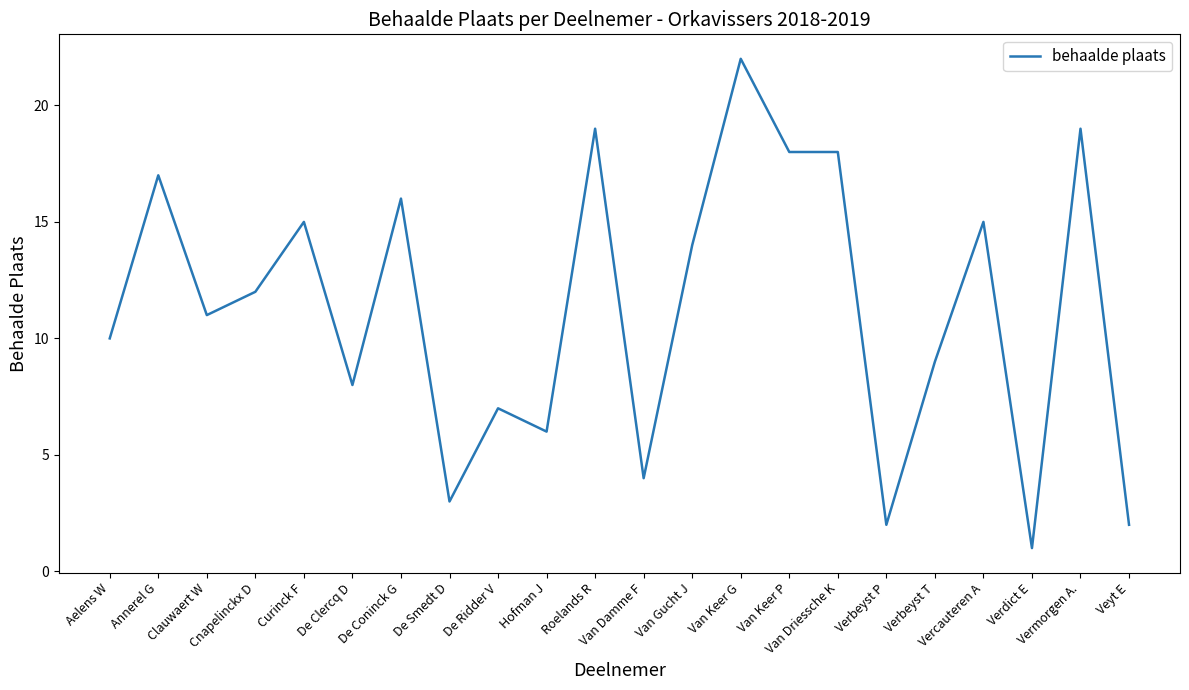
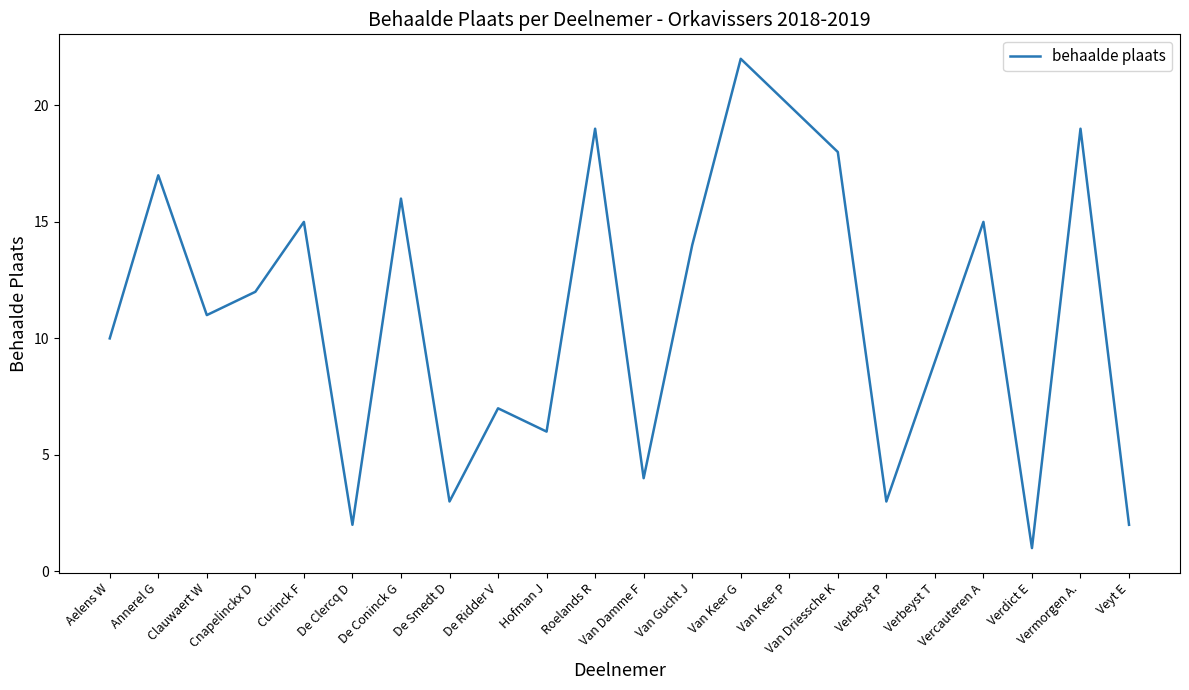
  {
    "Aelens W": 10,
    "Annerel G": 17,
    "Clauwaert W": 11,
    "Cnapelinckx D": 12,
    "Curinck F": 15,
-   "De Clercq D": 8,
+   "De Clercq D": 2,
    "De Coninck G": 16,
    "De Smedt D": 3,
    "De Ridder V": 7,
    "Hofman J": 6,
    "Roelands R": 19,
    "Van Damme F": 4,
    "Van Gucht J": 14,
    "Van Keer G": 22,
-   "Van Keer P": 18,
+   "Van Keer P": 20,
    "Van Driessche K": 18,
-   "Verbeyst P": 2,
+   "Verbeyst P": 3,
    "Verbeyst T": 9,
    "Vercauteren A": 15,
    "Verdict E": 1,
    "Vermorgen A.": 19,
    "Veyt E": 2
  }
